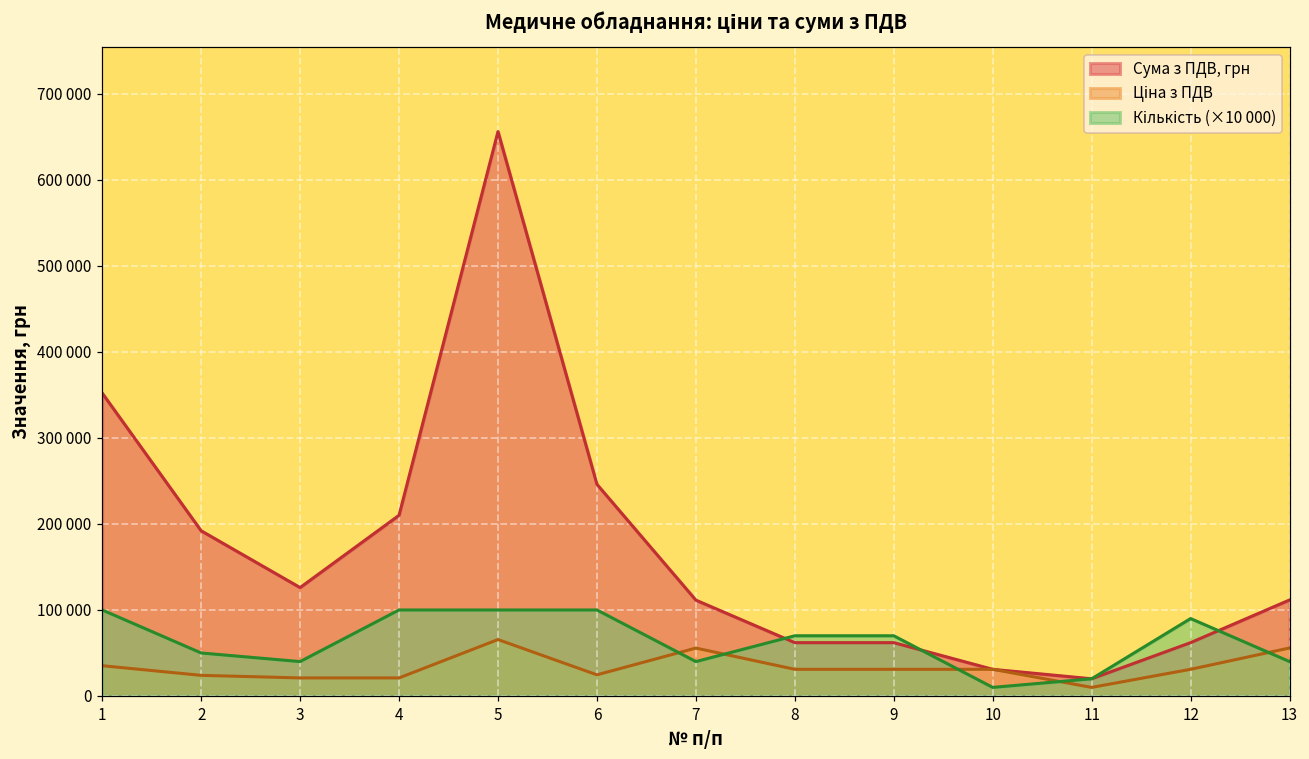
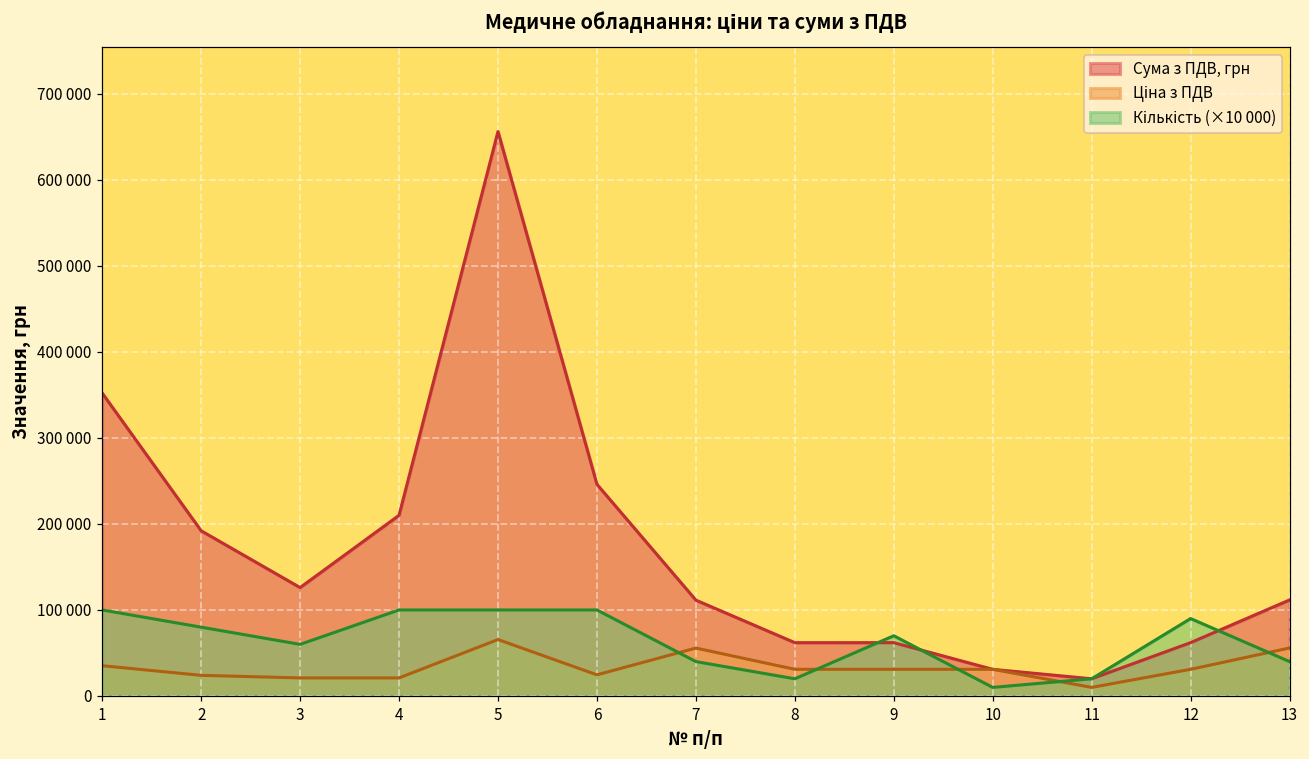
  {
    "Кількість (×10 000)": {
      "1": 100000,
-     "2": 50000,
-     "3": 40000,
+     "2": 80000,
+     "3": 60000,
      "4": 100000,
      "5": 100000,
      "6": 100000,
      "7": 40000,
-     "8": 70000,
+     "8": 20000,
      "9": 70000,
      "10": 10000,
      "12": 90000,
      "13": 40000
    }
  }
